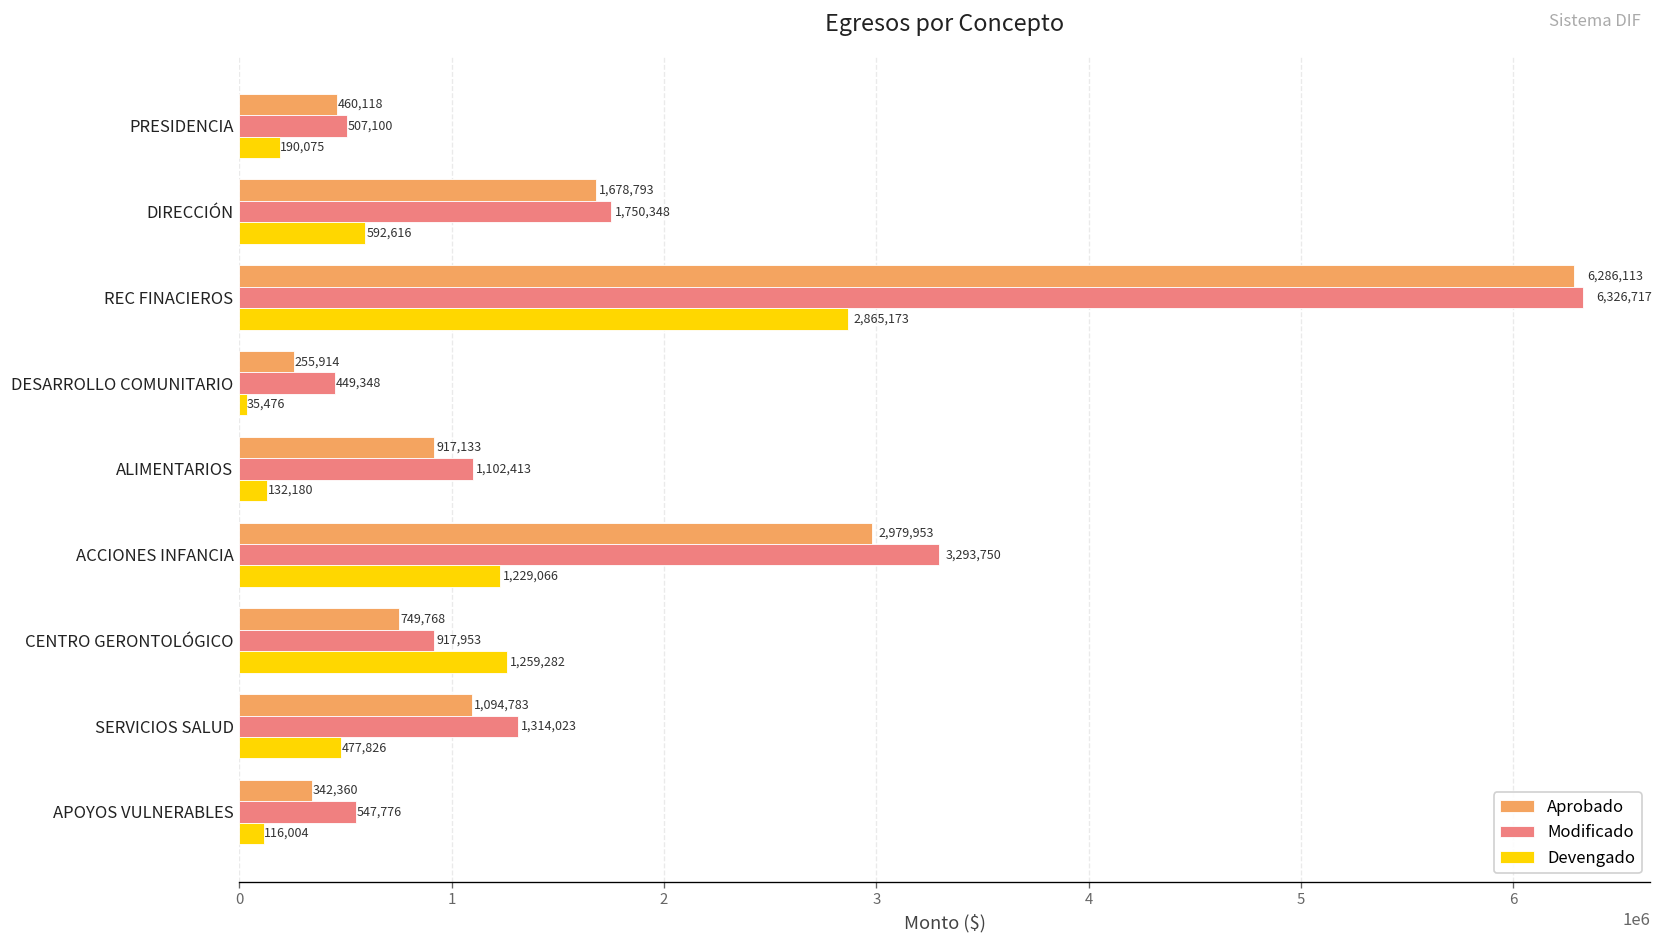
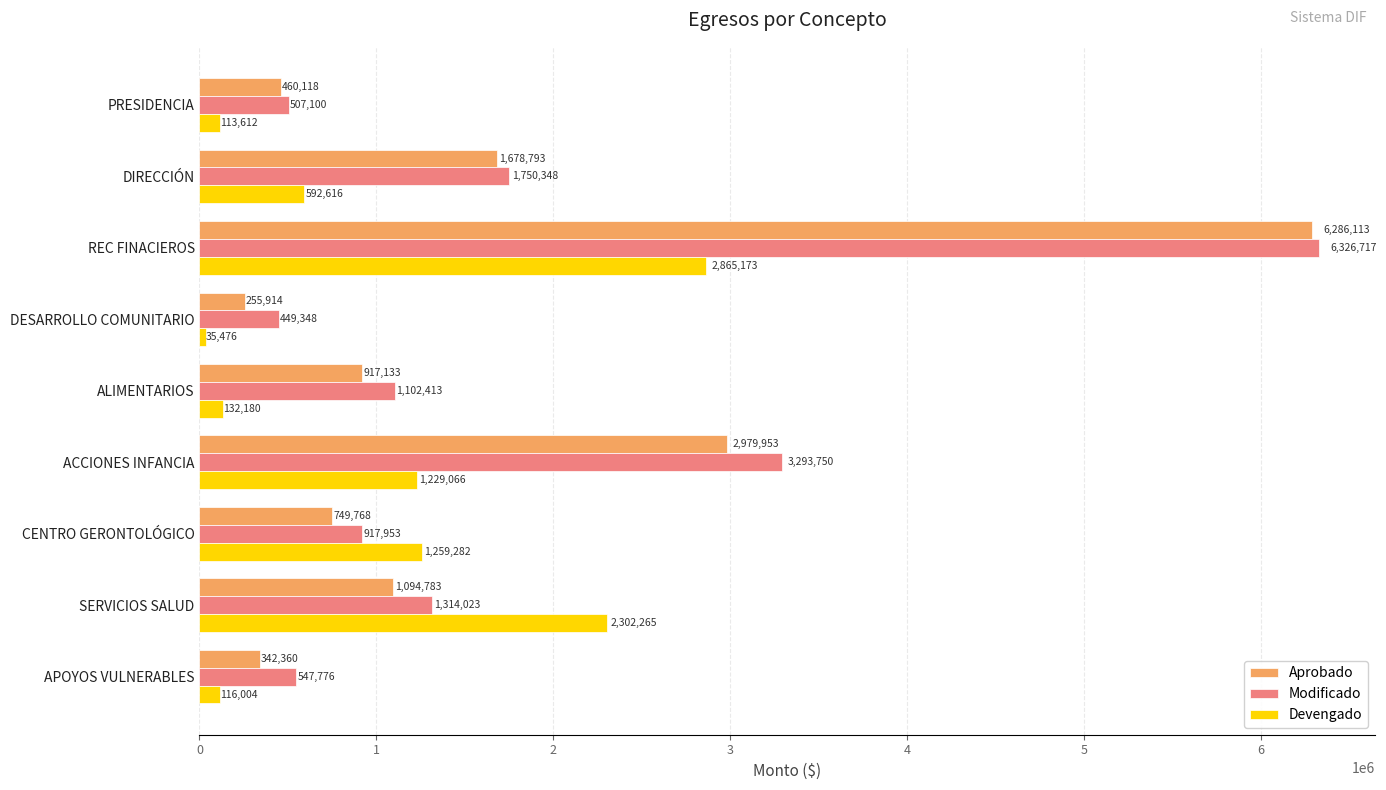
  {
    "Devengado": {
-     "PRESIDENCIA": "190,075",
+     "PRESIDENCIA": "113,612",
      "DIRECCIÓN": "592,616",
      "REC FINACIEROS": "2,865,173",
      "DESARROLLO COMUNITARIO": "35,476",
      "ALIMENTARIOS": "132,180",
      "ACCIONES INFANCIA": "1,229,066",
      "CENTRO GERONTOLÓGICO": "1,259,282",
-     "SERVICIOS SALUD": "477,826",
+     "SERVICIOS SALUD": "2,302,265",
      "APOYOS VULNERABLES": "116,004"
    }
  }
